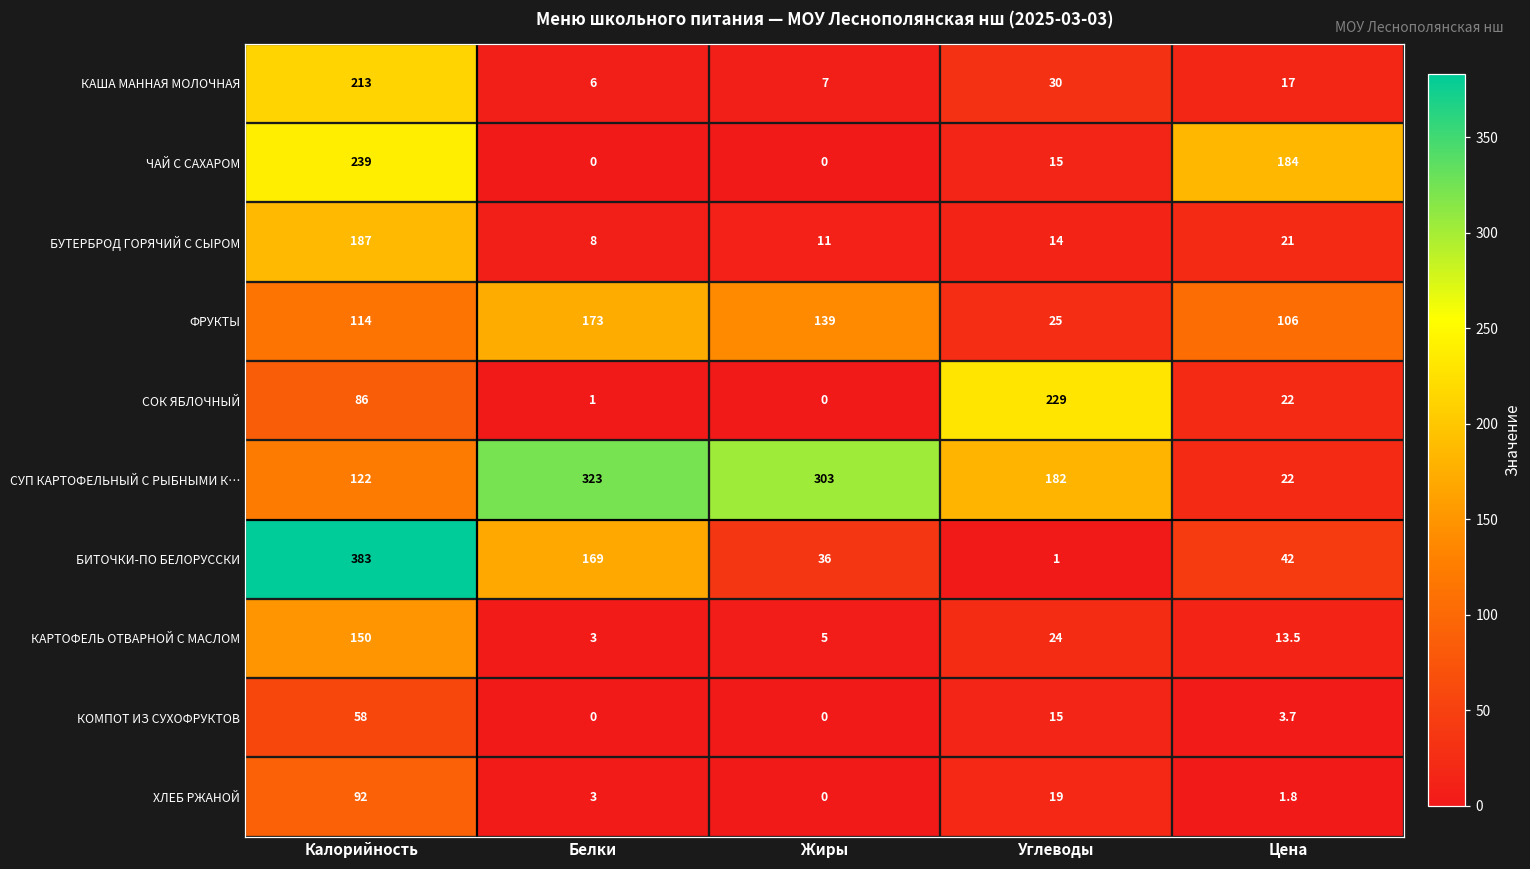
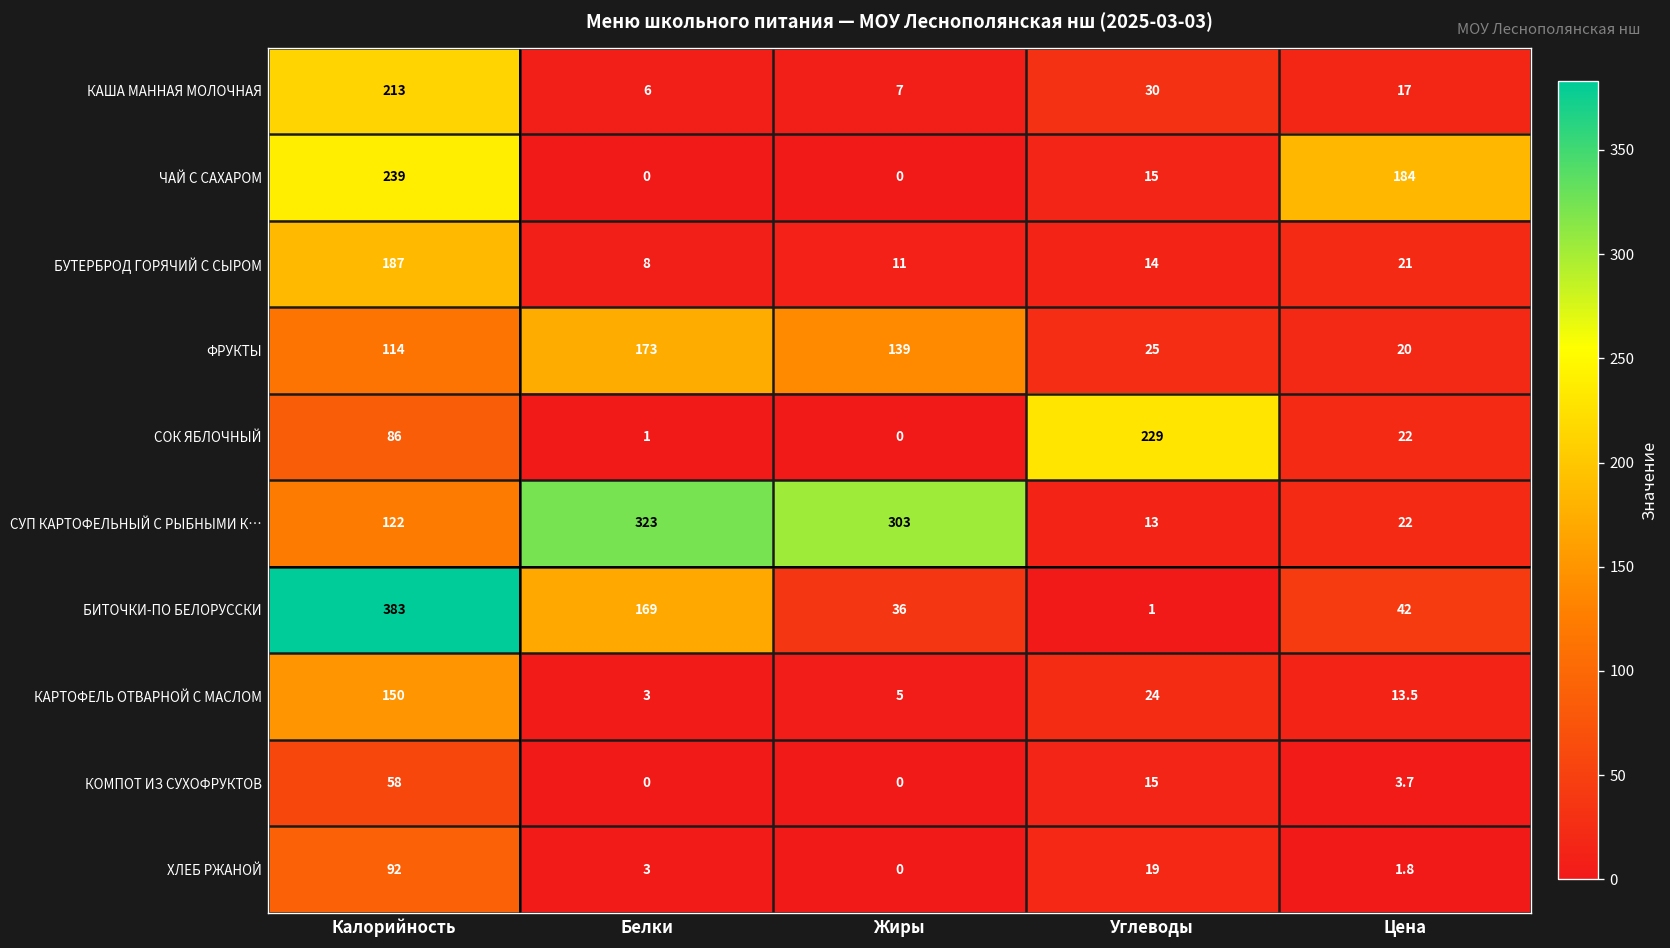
  {
    "КАША МАННАЯ МОЛОЧНАЯ": {
      "Калорийность": 213,
      "Белки": 6,
      "Жиры": 7,
      "Углеводы": 30,
      "Цена": 17
    },
    "ЧАЙ С САХАРОМ": {
      "Калорийность": 239,
      "Белки": 0,
      "Жиры": 0,
      "Углеводы": 15,
      "Цена": 184
    },
    "БУТЕРБРОД ГОРЯЧИЙ С СЫРОМ": {
      "Калорийность": 187,
      "Белки": 8,
      "Жиры": 11,
      "Углеводы": 14,
      "Цена": 21
    },
    "ФРУКТЫ": {
      "Калорийность": 114,
      "Белки": 173,
      "Жиры": 139,
      "Углеводы": 25,
-     "Цена": 106
+     "Цена": 20
    },
    "СОК ЯБЛОЧНЫЙ": {
      "Калорийность": 86,
      "Белки": 1,
      "Жиры": 0,
      "Углеводы": 229,
      "Цена": 22
    },
    "СУП КАРТОФЕЛЬНЫЙ С РЫБНЫМИ К…": {
      "Калорийность": 122,
      "Белки": 323,
      "Жиры": 303,
-     "Углеводы": 182,
+     "Углеводы": 13,
      "Цена": 22
    },
    "БИТОЧКИ-ПО БЕЛОРУССКИ": {
      "Калорийность": 383,
      "Белки": 169,
      "Жиры": 36,
      "Углеводы": 1,
      "Цена": 42
    },
    "КАРТОФЕЛЬ ОТВАРНОЙ С МАСЛОМ": {
      "Калорийность": 150,
      "Белки": 3,
      "Жиры": 5,
      "Углеводы": 24,
      "Цена": 13.5
    },
    "КОМПОТ ИЗ СУХОФРУКТОВ": {
      "Калорийность": 58,
      "Белки": 0,
      "Жиры": 0,
      "Углеводы": 15,
      "Цена": 3.7
    },
    "ХЛЕБ РЖАНОЙ": {
      "Калорийность": 92,
      "Белки": 3,
      "Жиры": 0,
      "Углеводы": 19,
      "Цена": 1.8
    }
  }
